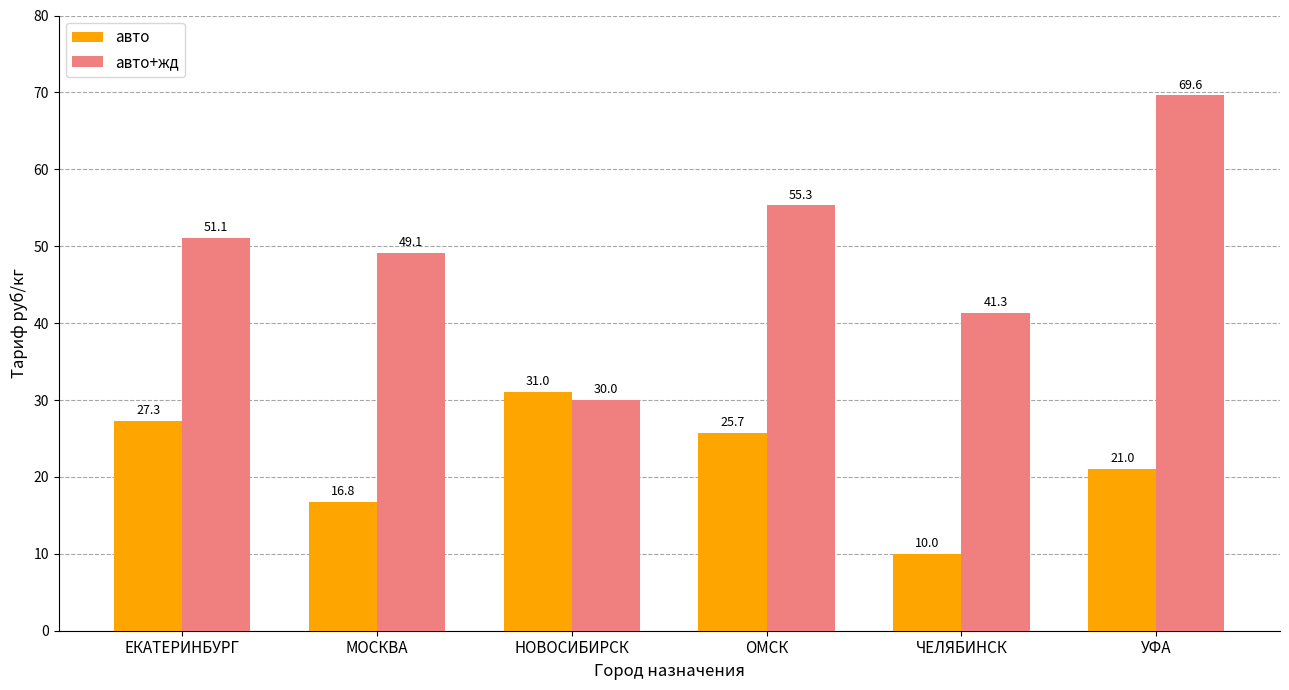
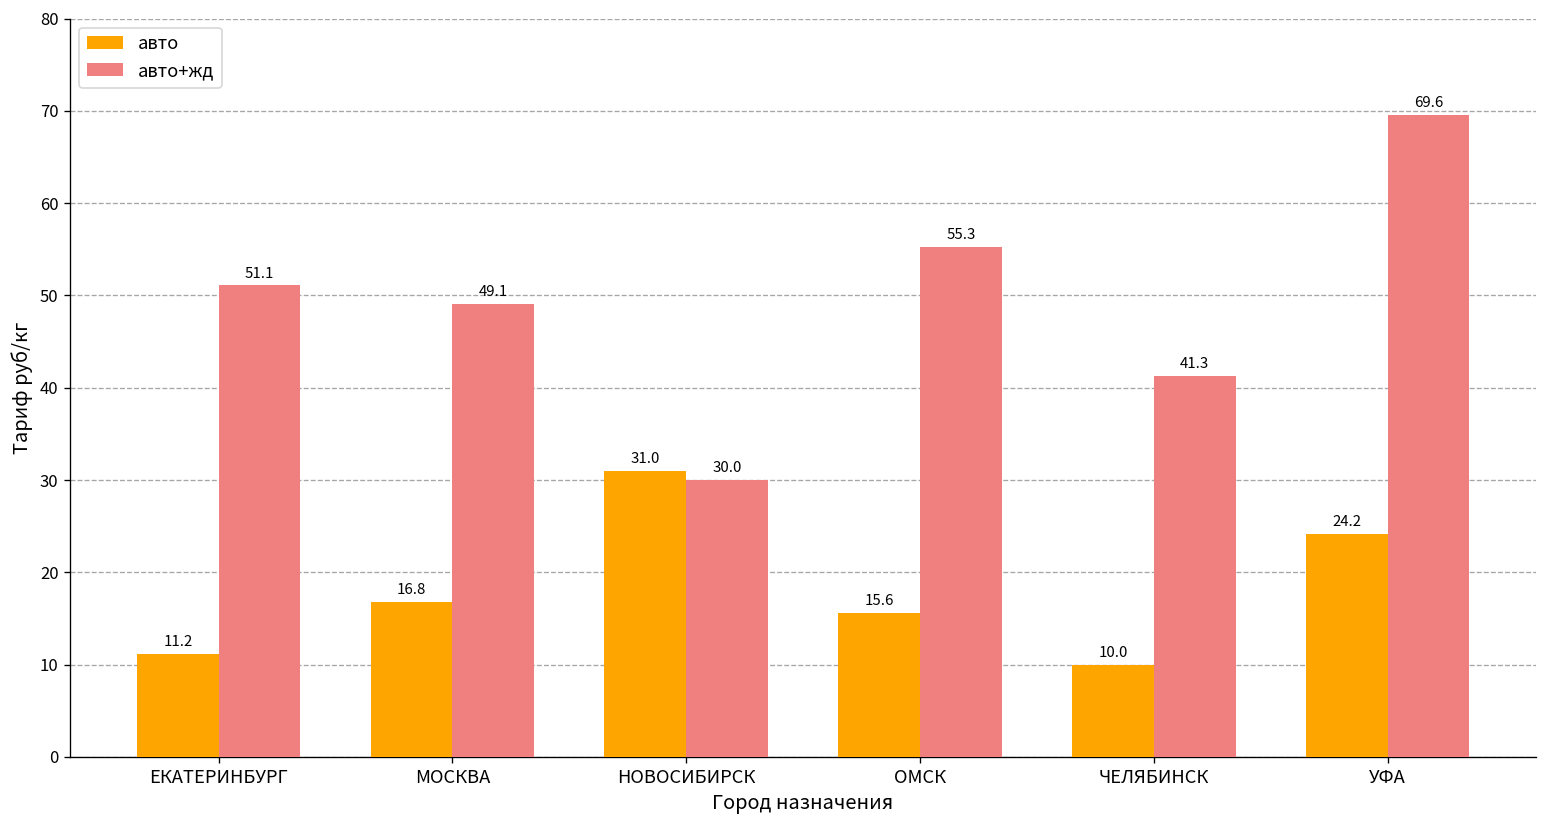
  {
    "авто": {
-     "ЕКАТЕРИНБУРГ": 27.3,
+     "ЕКАТЕРИНБУРГ": 11.2,
      "МОСКВА": 16.8,
      "НОВОСИБИРСК": 31.0,
-     "ОМСК": 25.7,
+     "ОМСК": 15.6,
      "ЧЕЛЯБИНСК": 10.0,
-     "УФА": 21.0
+     "УФА": 24.2
    },
    "авто+жд": {
      "ЕКАТЕРИНБУРГ": 51.1,
      "МОСКВА": 49.1,
      "НОВОСИБИРСК": 30.0,
      "ОМСК": 55.3,
      "ЧЕЛЯБИНСК": 41.3,
      "УФА": 69.6
    }
  }
